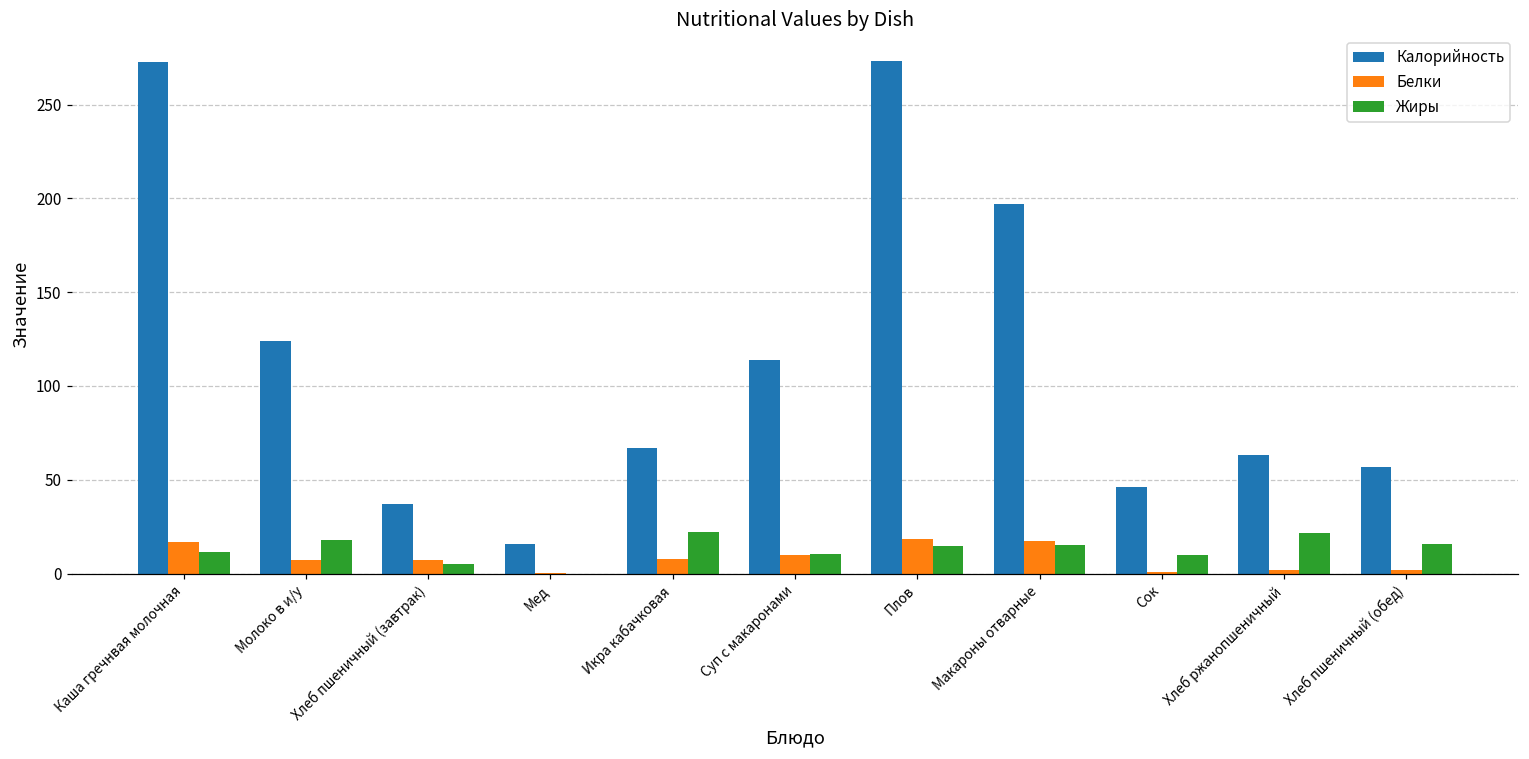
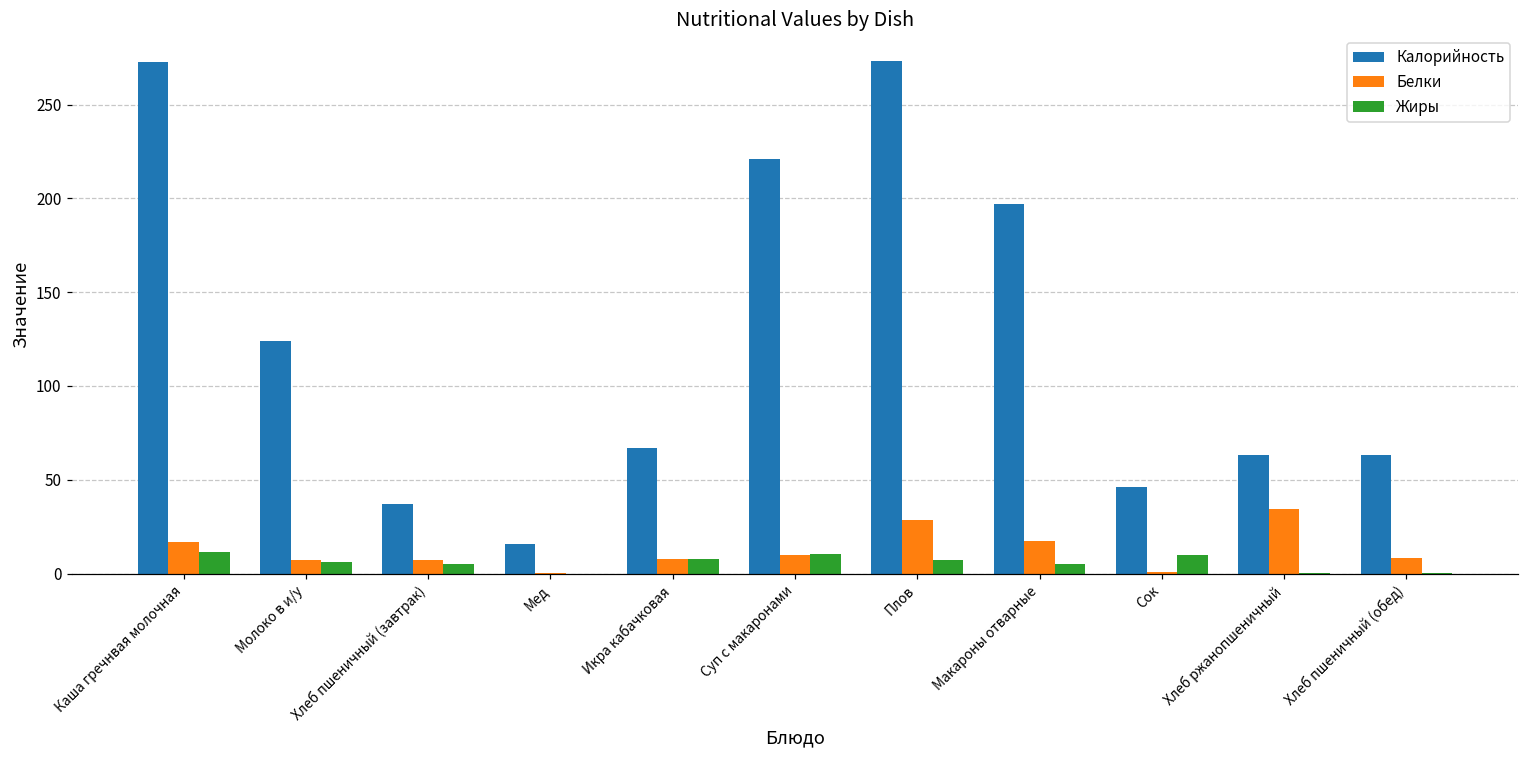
  {
    "Калорийность": {
      "Каша гречнвая молочная": 273,
      "Молоко в и/у": 124,
      "Хлеб пшеничный (завтрак)": 37,
      "Мед": 16,
      "Икра кабачковая": 67,
-     "Суп с макаронами": 114,
+     "Суп с макаронами": 221,
      "Плов": 273,
      "Макароны отварные": 197,
      "Сок": 46,
      "Хлеб ржанопшеничный": 63,
-     "Хлеб пшеничный (обед)": 57
+     "Хлеб пшеничный (обед)": 63
    },
    "Белки": {
      "Каша гречнвая молочная": 17,
      "Молоко в и/у": 7,
      "Хлеб пшеничный (завтрак)": 7,
      "Икра кабачковая": 8,
      "Суп с макаронами": 10,
-     "Плов": 19,
+     "Плов": 29,
      "Макароны отварные": 17,
-     "Хлеб ржанопшеничный": 2,
-     "Хлеб пшеничный (обед)": 2
+     "Хлеб ржанопшеничный": 34,
+     "Хлеб пшеничный (обед)": 8
    },
    "Жиры": {
      "Каша гречнвая молочная": 11,
-     "Молоко в и/у": 18,
+     "Молоко в и/у": 6,
      "Хлеб пшеничный (завтрак)": 5,
      "Мед": 0,
-     "Икра кабачковая": 22,
+     "Икра кабачковая": 8,
      "Суп с макаронами": 10,
-     "Плов": 15,
-     "Макароны отварные": 15,
+     "Плов": 7,
+     "Макароны отварные": 5,
      "Сок": 10,
-     "Хлеб ржанопшеничный": 22,
-     "Хлеб пшеничный (обед)": 16
+     "Хлеб ржанопшеничный": 0,
+     "Хлеб пшеничный (обед)": 0
    }
  }
